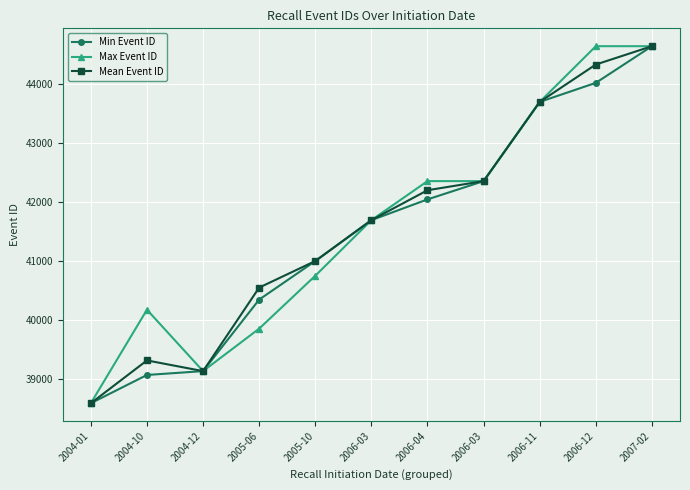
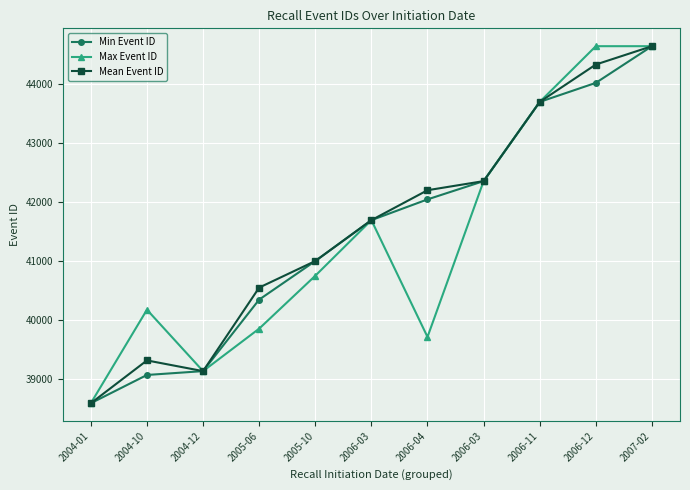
  {
    "Max Event ID": {
      "2004-10": 40200,
      "2005-06": 39900,
      "2005-10": 40800,
-     "2006-04": 42400,
+     "2006-04": 39700,
      "2006-12": 44600
    }
  }
